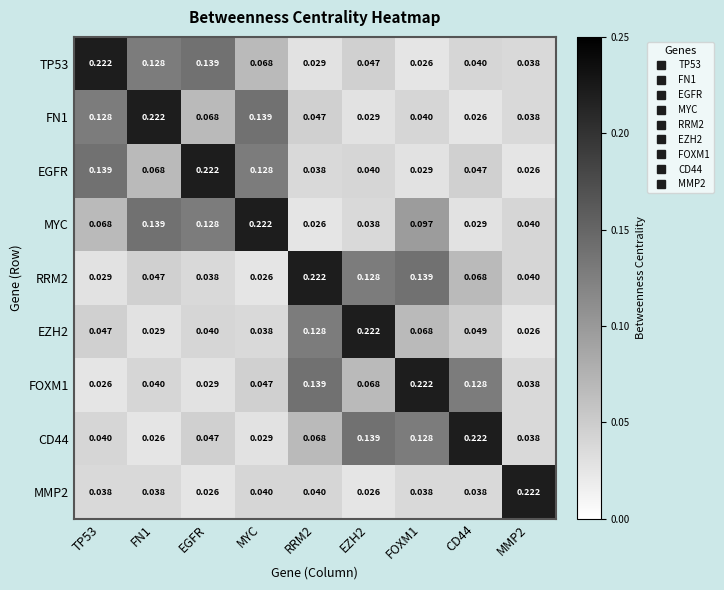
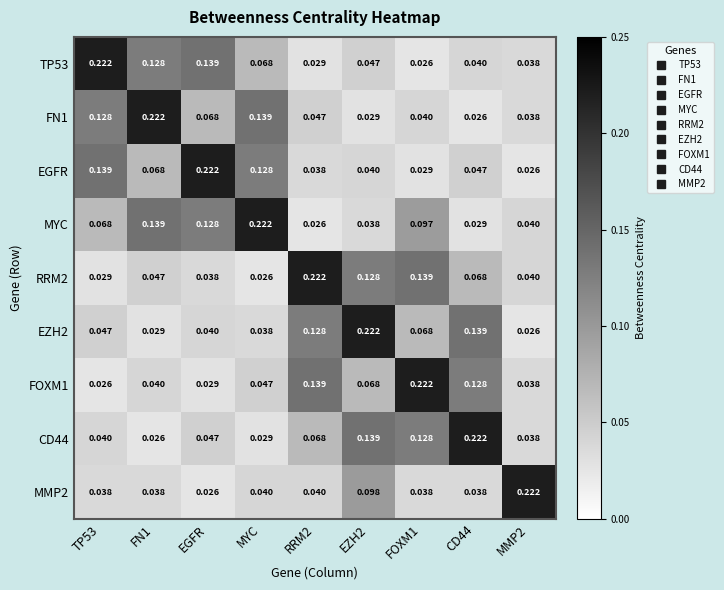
  {
    "TP53": {
      "TP53": 0.222,
      "FN1": 0.128,
      "EGFR": 0.139,
      "MYC": 0.068,
      "RRM2": 0.029,
      "EZH2": 0.047,
      "FOXM1": 0.026,
      "CD44": 0.040,
      "MMP2": 0.038
    },
    "FN1": {
      "TP53": 0.128,
      "FN1": 0.222,
      "EGFR": 0.068,
      "MYC": 0.139,
      "RRM2": 0.047,
      "EZH2": 0.029,
      "FOXM1": 0.040,
      "CD44": 0.026,
      "MMP2": 0.038
    },
    "EGFR": {
      "TP53": 0.139,
      "FN1": 0.068,
      "EGFR": 0.222,
      "MYC": 0.128,
      "RRM2": 0.038,
      "EZH2": 0.040,
      "FOXM1": 0.029,
      "CD44": 0.047,
      "MMP2": 0.026
    },
    "MYC": {
      "TP53": 0.068,
      "FN1": 0.139,
      "EGFR": 0.128,
      "MYC": 0.222,
      "RRM2": 0.026,
      "EZH2": 0.038,
      "FOXM1": 0.097,
      "CD44": 0.029,
      "MMP2": 0.040
    },
    "RRM2": {
      "TP53": 0.029,
      "FN1": 0.047,
      "EGFR": 0.038,
      "MYC": 0.026,
      "RRM2": 0.222,
      "EZH2": 0.128,
      "FOXM1": 0.139,
      "CD44": 0.068,
      "MMP2": 0.040
    },
    "EZH2": {
      "TP53": 0.047,
      "FN1": 0.029,
      "EGFR": 0.040,
      "MYC": 0.038,
      "RRM2": 0.128,
      "EZH2": 0.222,
      "FOXM1": 0.068,
-     "CD44": 0.049,
+     "CD44": 0.139,
      "MMP2": 0.026
    },
    "FOXM1": {
      "TP53": 0.026,
      "FN1": 0.040,
      "EGFR": 0.029,
      "MYC": 0.047,
      "RRM2": 0.139,
      "EZH2": 0.068,
      "FOXM1": 0.222,
      "CD44": 0.128,
      "MMP2": 0.038
    },
    "CD44": {
      "TP53": 0.040,
      "FN1": 0.026,
      "EGFR": 0.047,
      "MYC": 0.029,
      "RRM2": 0.068,
      "EZH2": 0.139,
      "FOXM1": 0.128,
      "CD44": 0.222,
      "MMP2": 0.038
    },
    "MMP2": {
      "TP53": 0.038,
      "FN1": 0.038,
      "EGFR": 0.026,
      "MYC": 0.040,
      "RRM2": 0.040,
-     "EZH2": 0.026,
+     "EZH2": 0.098,
      "FOXM1": 0.038,
      "CD44": 0.038,
      "MMP2": 0.222
    }
  }
